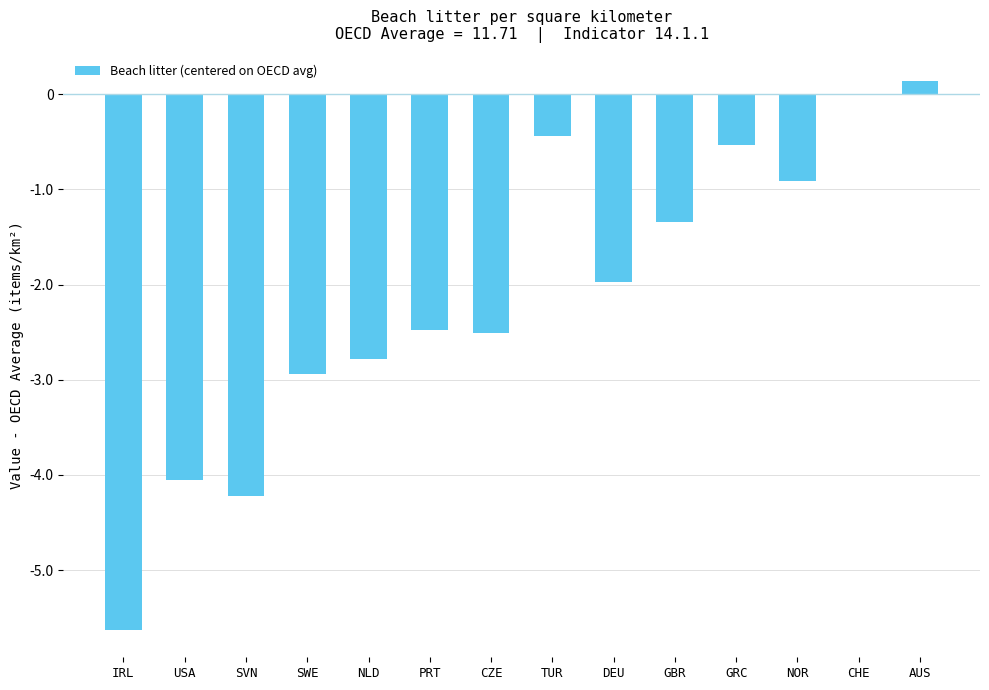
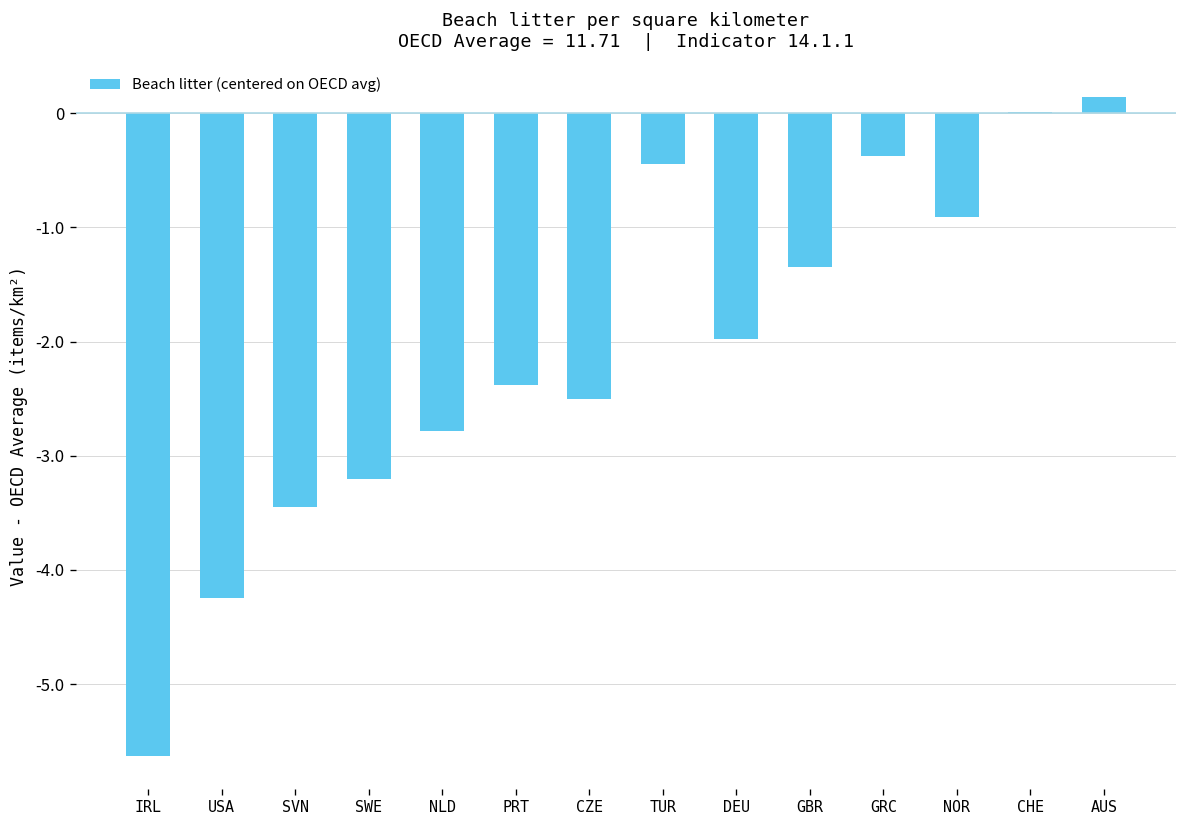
  {
    "IRL": -5.6,
-   "USA": -4.1,
-   "SVN": -4.2,
-   "SWE": -2.9,
+   "USA": -4.2,
+   "SVN": -3.4,
+   "SWE": -3.2,
    "NLD": -2.8,
-   "PRT": -2.5,
+   "PRT": -2.4,
    "CZE": -2.5,
    "TUR": -0.4,
    "DEU": -2.0,
    "GBR": -1.3,
-   "GRC": -0.5,
+   "GRC": -0.4,
    "NOR": -0.9,
    "AUS": 0.1
  }
